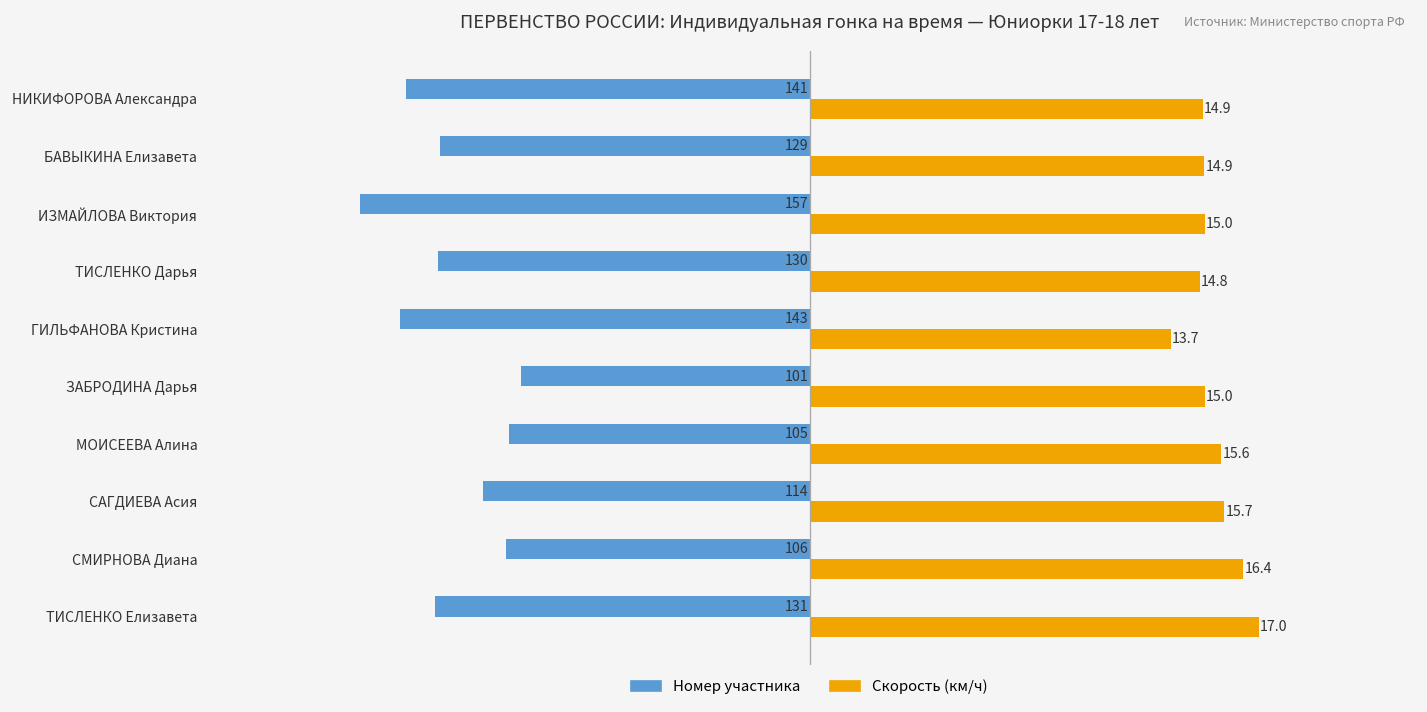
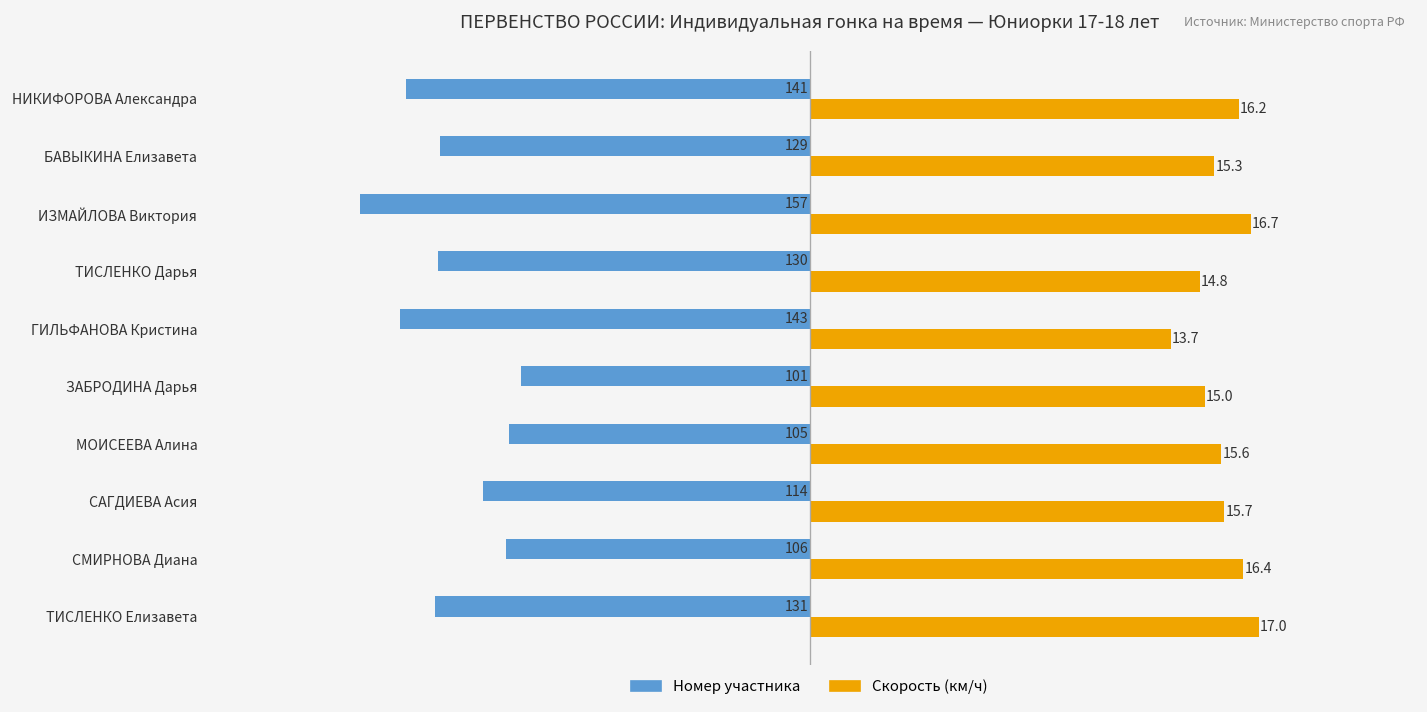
  {
    "Скорость (км/ч)": {
-     "НИКИФОРОВА Александра": 14.9,
-     "БАВЫКИНА Елизавета": 14.9,
-     "ИЗМАЙЛОВА Виктория": 15.0,
+     "НИКИФОРОВА Александра": 16.2,
+     "БАВЫКИНА Елизавета": 15.3,
+     "ИЗМАЙЛОВА Виктория": 16.7,
      "ТИСЛЕНКО Дарья": 14.8,
      "ГИЛЬФАНОВА Кристина": 13.7,
      "ЗАБРОДИНА Дарья": 15.0,
      "МОИСЕЕВА Алина": 15.6,
      "САГДИЕВА Асия": 15.7,
      "СМИРНОВА Диана": 16.4,
      "ТИСЛЕНКО Елизавета": 17.0
    }
  }
